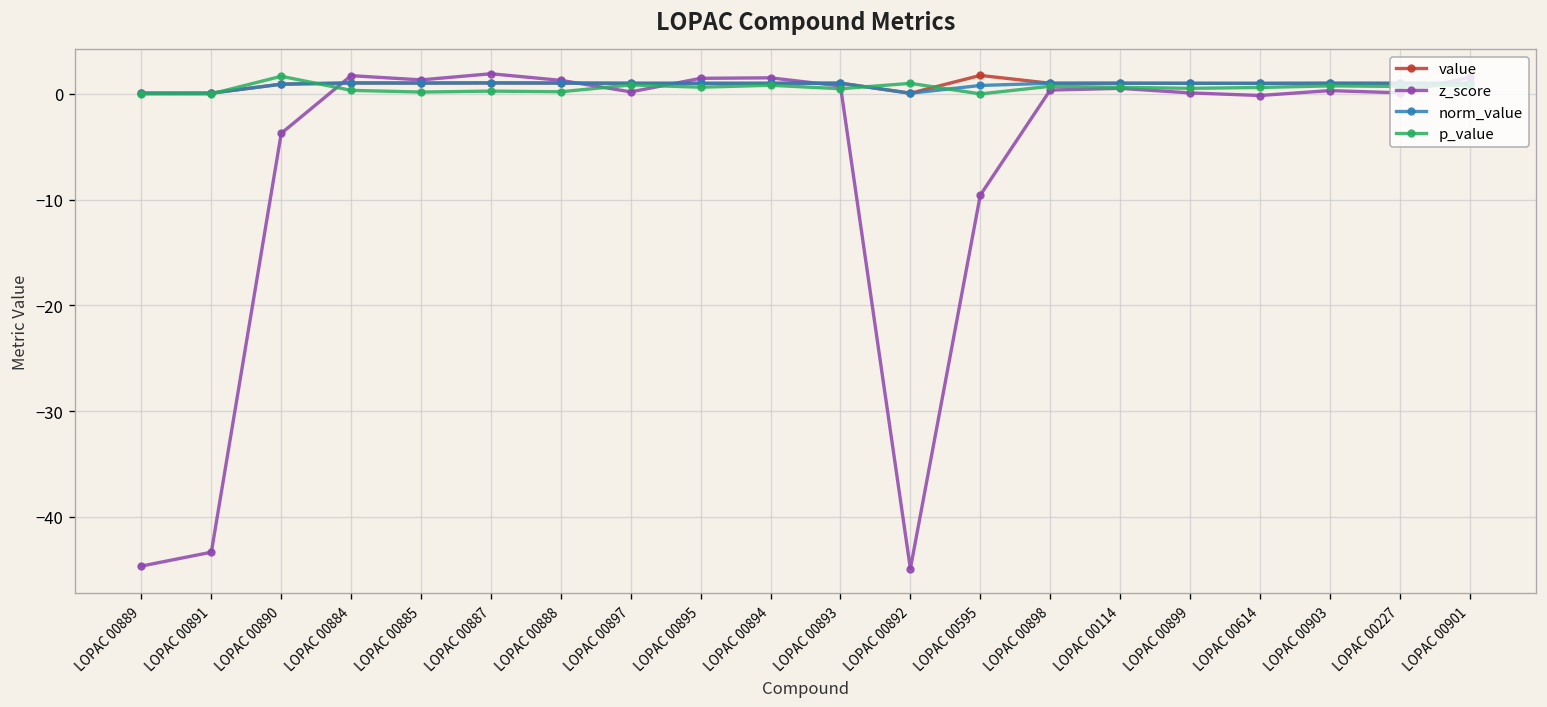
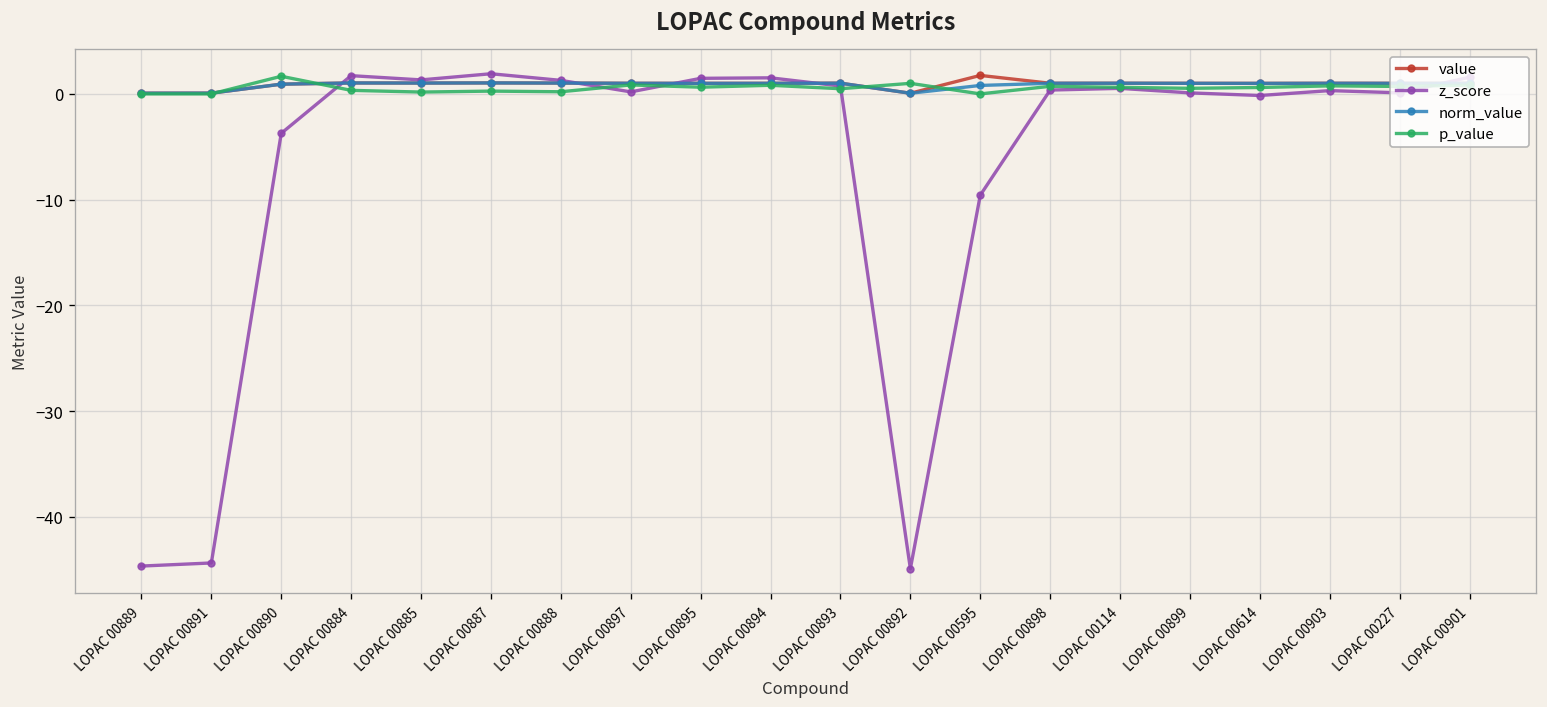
  {
    "value": {
      "LOPAC 00595": 2
    },
    "z_score": {
      "LOPAC 00889": -45,
-     "LOPAC 00891": -43,
+     "LOPAC 00891": -44,
      "LOPAC 00890": -4,
      "LOPAC 00884": 2,
      "LOPAC 00885": 1,
      "LOPAC 00887": 2,
      "LOPAC 00897": 0,
      "LOPAC 00895": 1,
      "LOPAC 00894": 2,
      "LOPAC 00892": -45,
      "LOPAC 00595": -10,
      "LOPAC 00898": 0,
      "LOPAC 00899": 0,
      "LOPAC 00614": 0,
      "LOPAC 00903": 0
    },
    "norm_value": {
      "LOPAC 00595": 1
    },
    "p_value": {
      "LOPAC 00890": 2,
      "LOPAC 00884": 0,
      "LOPAC 00885": 0,
      "LOPAC 00887": 0,
      "LOPAC 00888": 0,
      "LOPAC 00895": 1,
      "LOPAC 00892": 1,
      "LOPAC 00595": 0,
      "LOPAC 00898": 1,
      "LOPAC 00899": 1,
      "LOPAC 00614": 1
    }
  }
